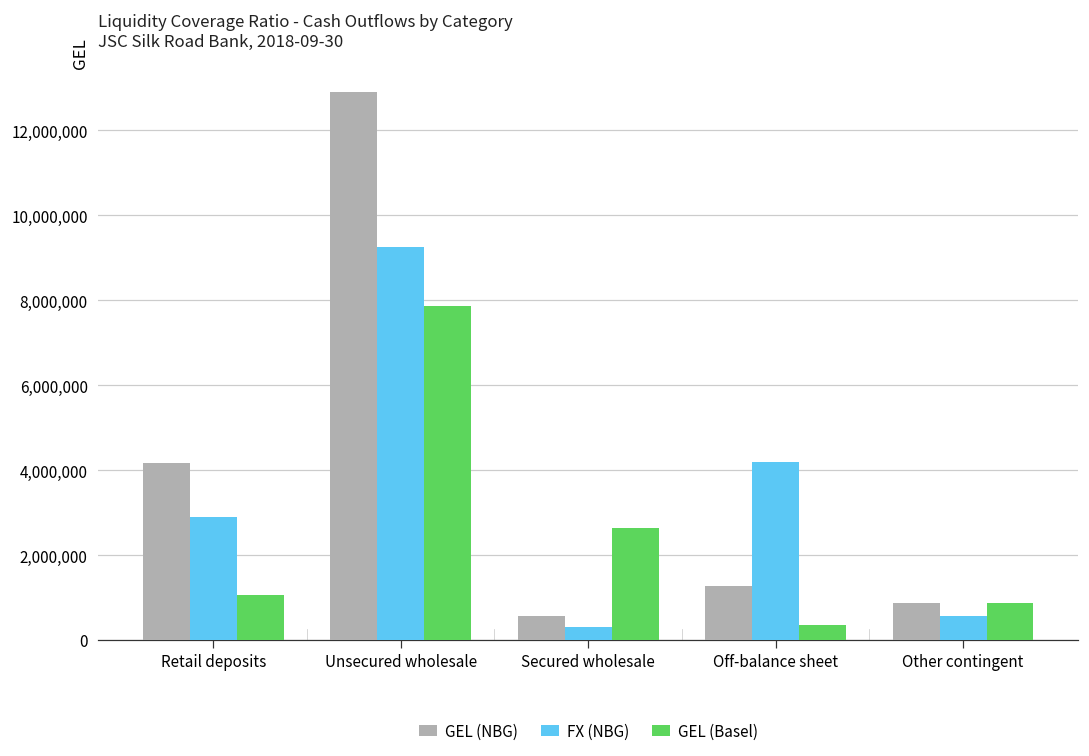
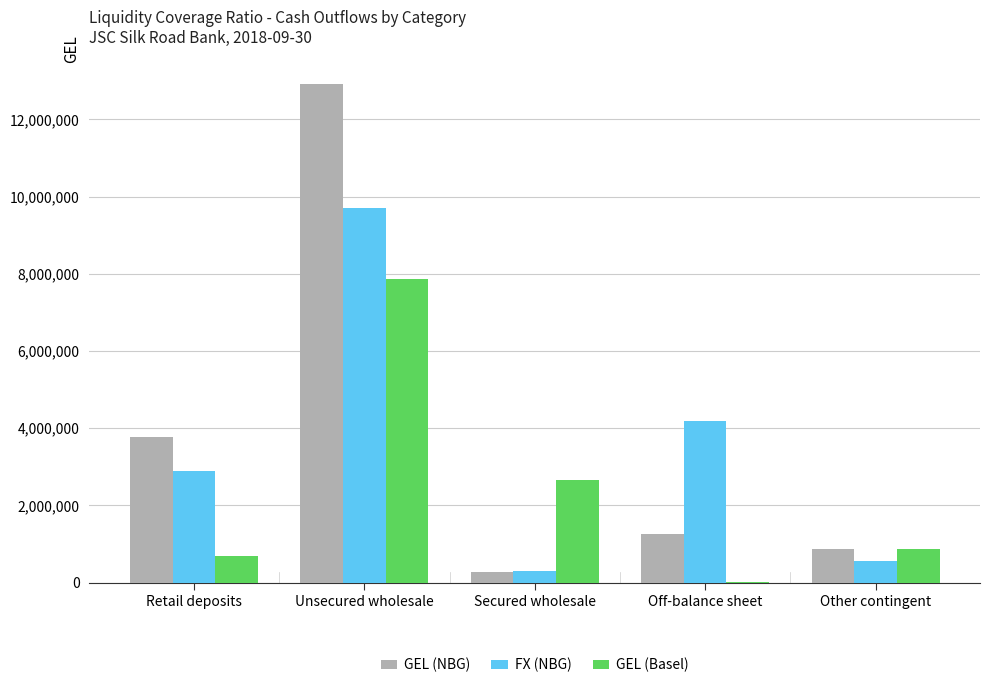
  {
    "GEL (NBG)": {
-     "Retail deposits": "4,200,000",
+     "Retail deposits": "3,800,000",
      "Unsecured wholesale": "12,900,000",
-     "Secured wholesale": "600,000",
+     "Secured wholesale": "300,000",
      "Off-balance sheet": "1,300,000",
      "Other contingent": "900,000"
    },
    "FX (NBG)": {
      "Retail deposits": "2,900,000",
-     "Unsecured wholesale": "9,200,000",
+     "Unsecured wholesale": "9,700,000",
      "Secured wholesale": "300,000",
      "Off-balance sheet": "4,200,000",
      "Other contingent": "600,000"
    },
    "GEL (Basel)": {
-     "Retail deposits": "1,000,000",
+     "Retail deposits": "700,000",
      "Unsecured wholesale": "7,900,000",
      "Secured wholesale": "2,600,000",
-     "Off-balance sheet": "300,000",
+     "Off-balance sheet": "0",
      "Other contingent": "900,000"
    }
  }
